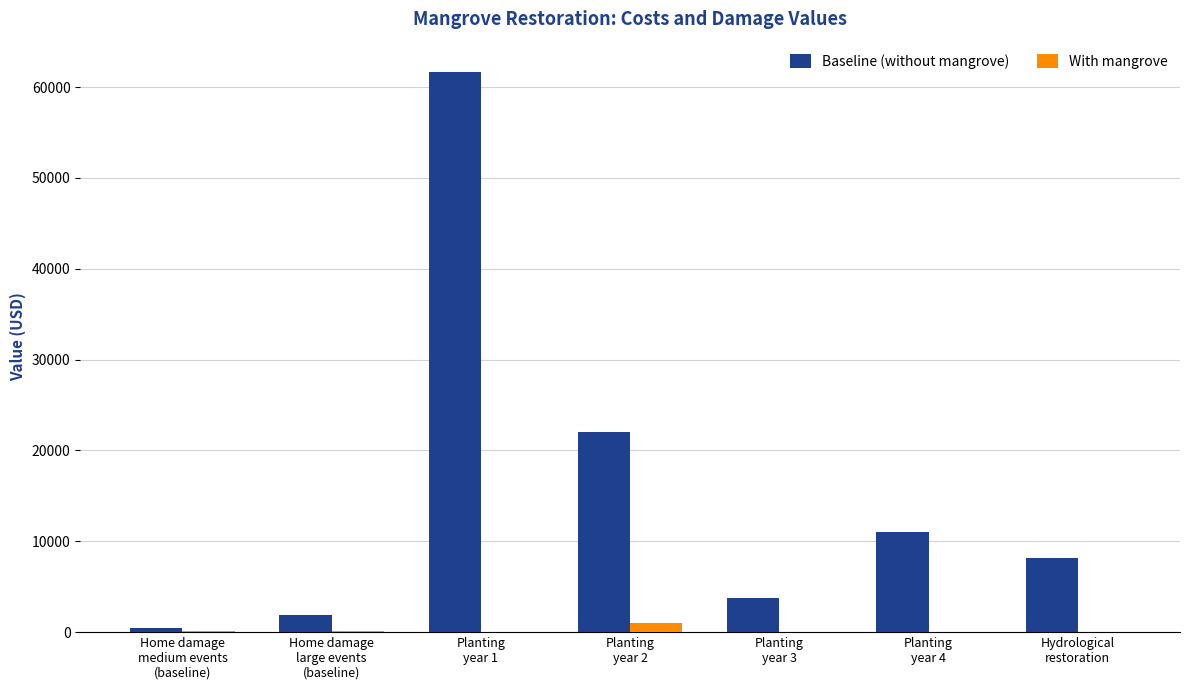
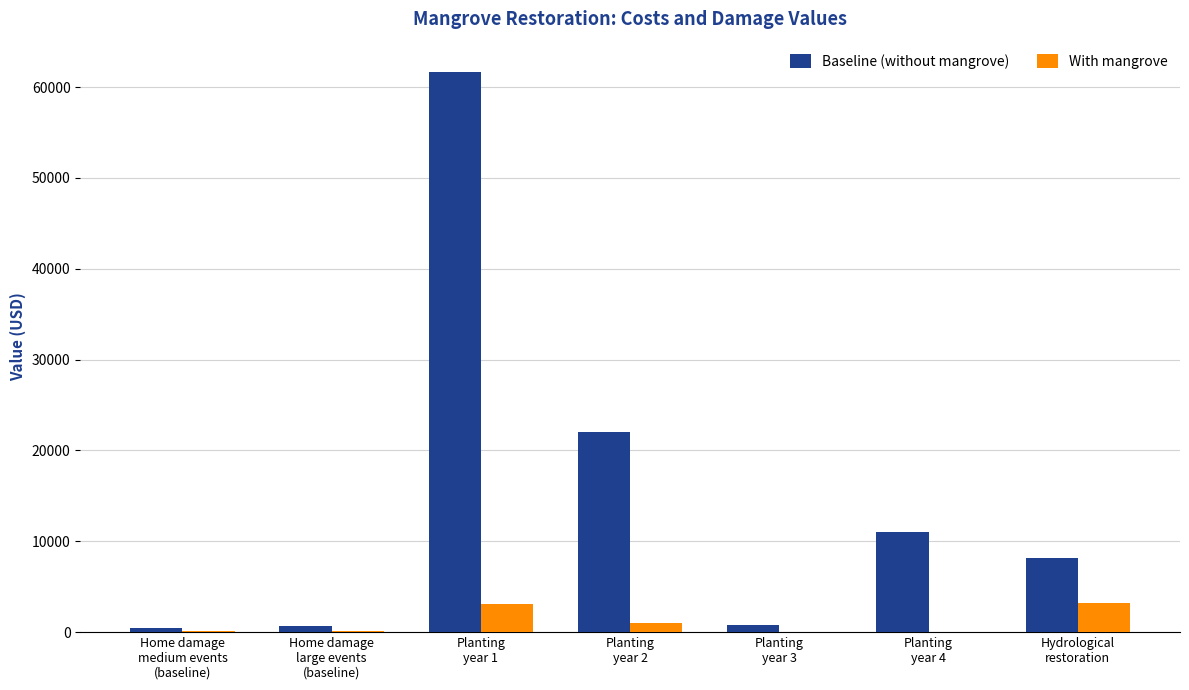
  {
    "Baseline (without mangrove)": {
      "Home damage medium events (baseline)": 0,
-     "Home damage large events (baseline)": 2000,
+     "Home damage large events (baseline)": 1000,
      "Planting year 1": 62000,
      "Planting year 2": 22000,
-     "Planting year 3": 4000,
+     "Planting year 3": 1000,
      "Planting year 4": 11000,
      "Hydrological restoration": 8000
    },
    "With mangrove": {
-     "Planting year 1": 0,
+     "Planting year 1": 3000,
      "Planting year 2": 1000,
      "Planting year 3": 0,
      "Planting year 4": 0,
-     "Hydrological restoration": 0
+     "Hydrological restoration": 3000
    }
  }
